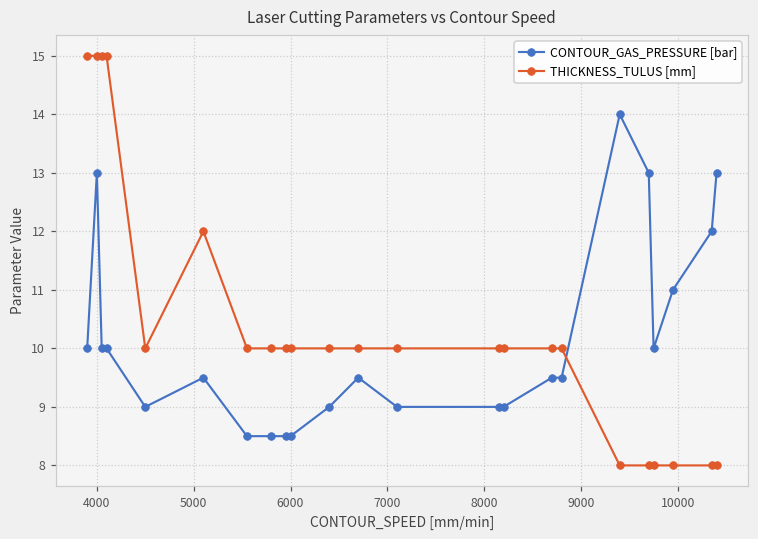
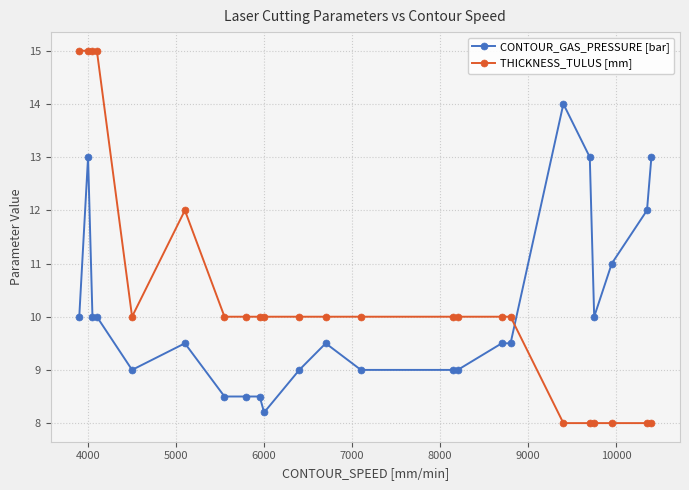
  {
    "CONTOUR_GAS_PRESSURE [bar]": {
      "4000": 13.0,
-     "6000": 8.5
+     "6000": 8.2
    },
    "THICKNESS_TULUS [mm]": {
      "4000": 15.0,
      "6000": 10.0
    }
  }
